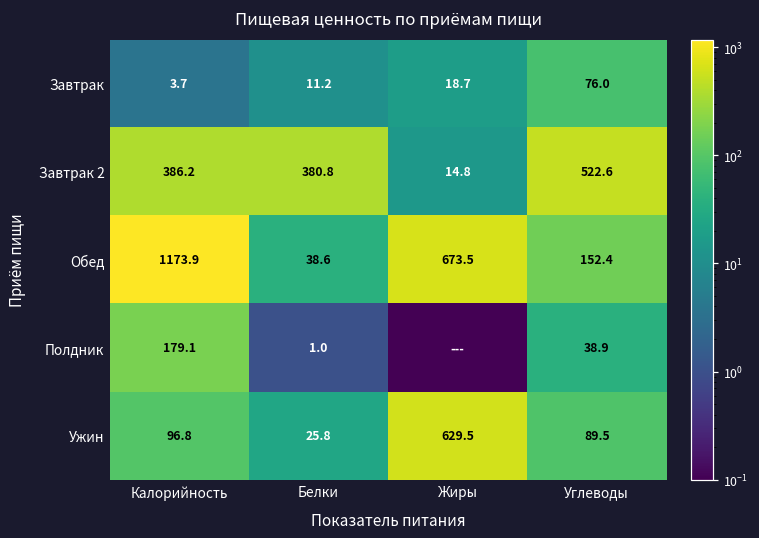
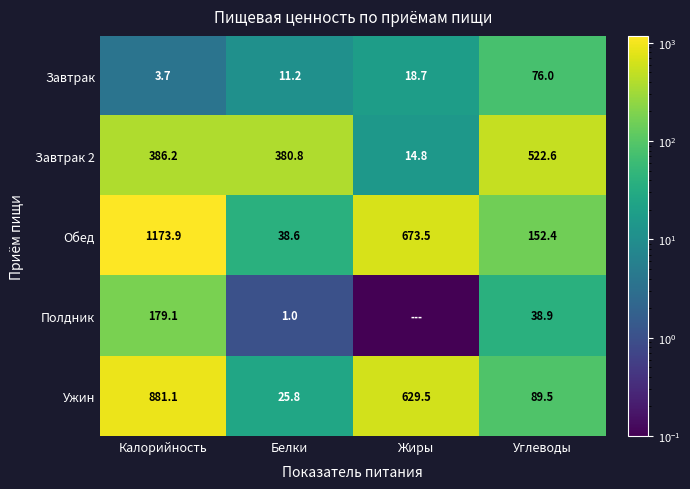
  {
    "Завтрак": {
      "Калорийность": 3.7,
      "Белки": 11.2,
      "Жиры": 18.7,
      "Углеводы": 76.0
    },
    "Завтрак 2": {
      "Калорийность": 386.2,
      "Белки": 380.8,
      "Жиры": 14.8,
      "Углеводы": 522.6
    },
    "Обед": {
      "Калорийность": 1173.9,
      "Белки": 38.6,
      "Жиры": 673.5,
      "Углеводы": 152.4
    },
    "Полдник": {
      "Калорийность": 179.1,
      "Белки": 1.0,
      "Углеводы": 38.9
    },
    "Ужин": {
-     "Калорийность": 96.8,
+     "Калорийность": 881.1,
      "Белки": 25.8,
      "Жиры": 629.5,
      "Углеводы": 89.5
    }
  }
